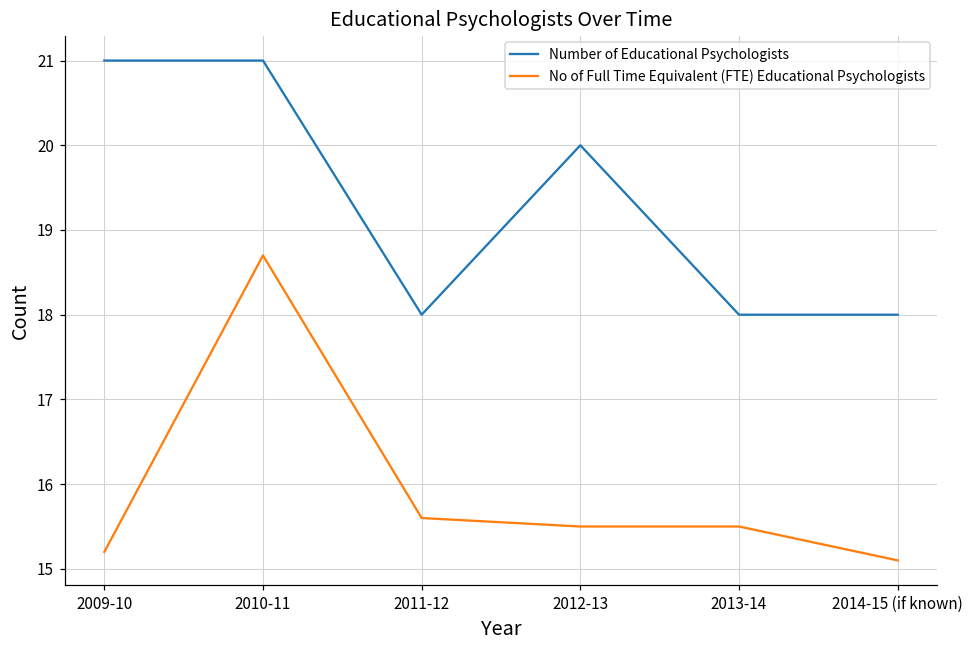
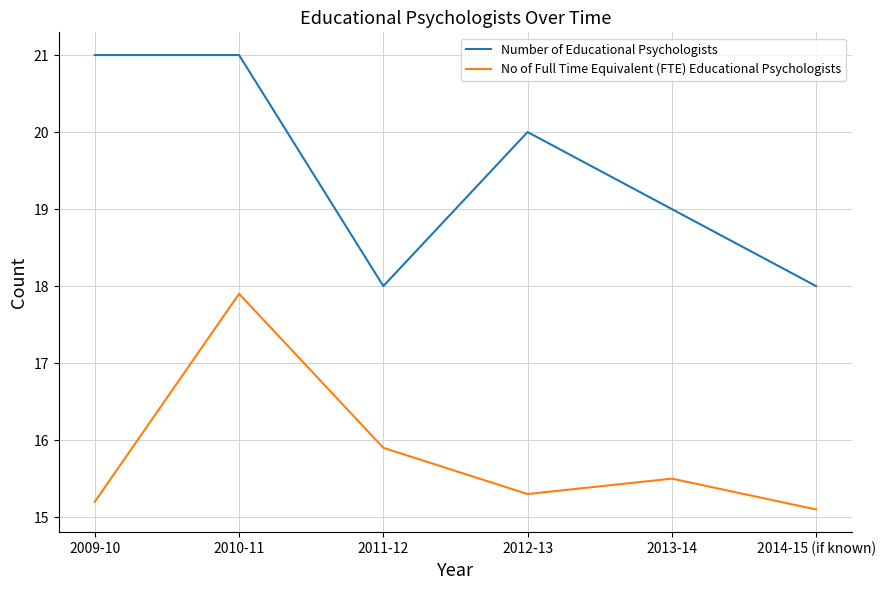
  {
    "Number of Educational Psychologists": {
      "2009-10": 21,
      "2010-11": 21,
      "2011-12": 18,
      "2012-13": 20,
-     "2013-14": 18,
+     "2013-14": 19,
      "2014-15 (if known)": 18
    },
    "No of Full Time Equivalent (FTE) Educational Psychologists": {
      "2009-10": 15.2,
-     "2010-11": 18.7,
-     "2011-12": 15.6,
-     "2012-13": 15.5,
+     "2010-11": 17.9,
+     "2011-12": 15.9,
+     "2012-13": 15.3,
      "2013-14": 15.5,
      "2014-15 (if known)": 15.1
    }
  }
